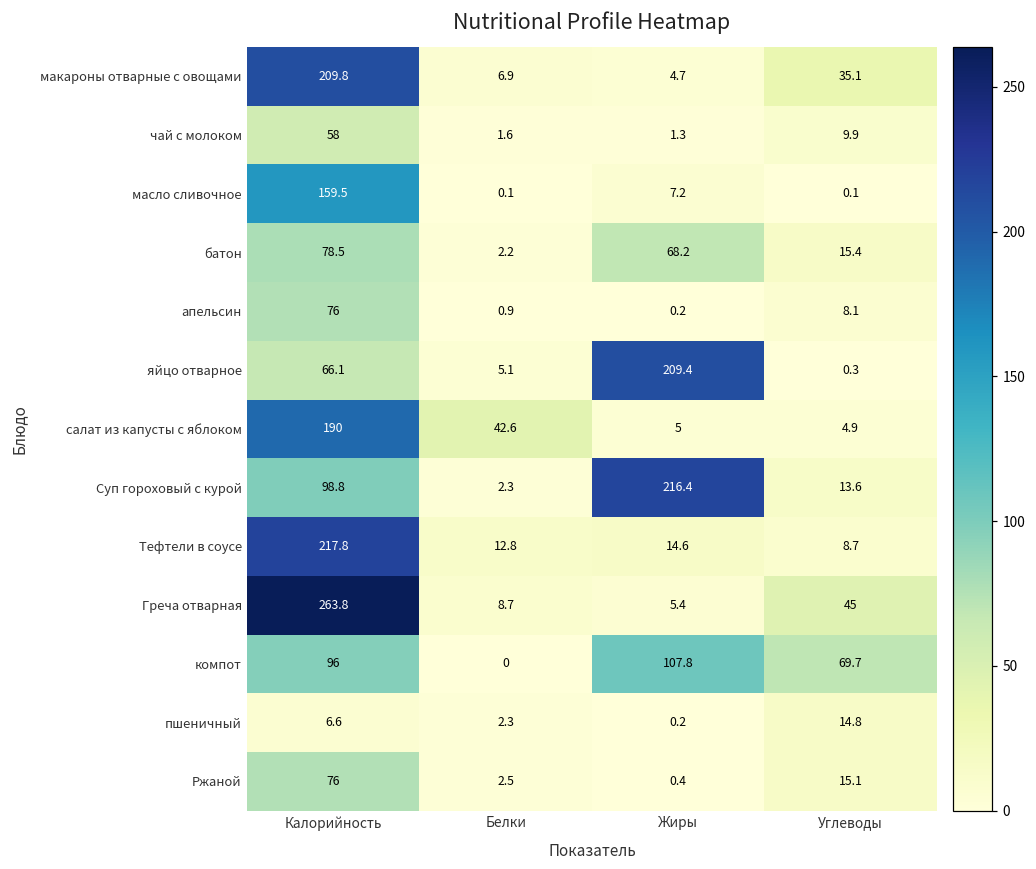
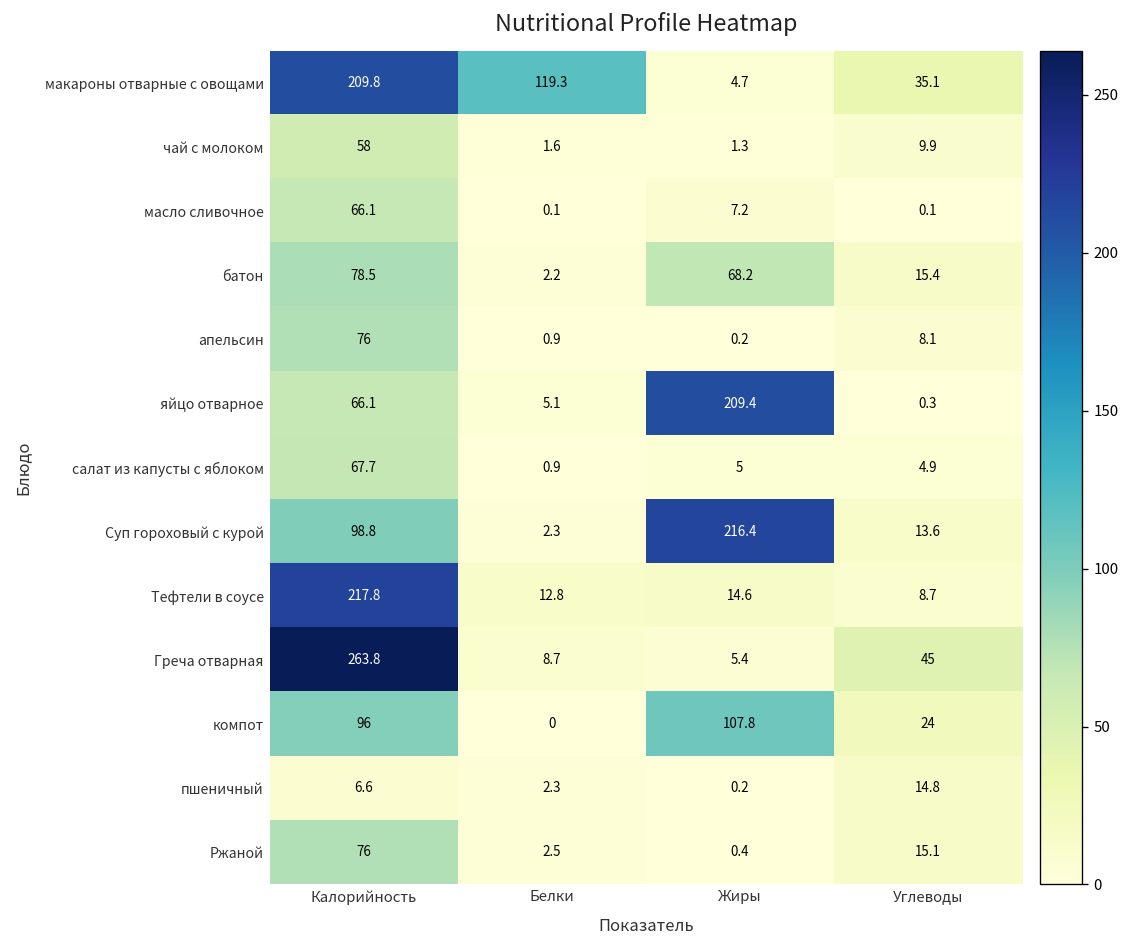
  {
    "макароны отварные с овощами": {
      "Калорийность": 209.8,
-     "Белки": 6.9,
+     "Белки": 119.3,
      "Жиры": 4.7,
      "Углеводы": 35.1
    },
    "чай с молоком": {
      "Калорийность": 58,
      "Белки": 1.6,
      "Жиры": 1.3,
      "Углеводы": 9.9
    },
    "масло сливочное": {
-     "Калорийность": 159.5,
+     "Калорийность": 66.1,
      "Белки": 0.1,
      "Жиры": 7.2,
      "Углеводы": 0.1
    },
    "батон": {
      "Калорийность": 78.5,
      "Белки": 2.2,
      "Жиры": 68.2,
      "Углеводы": 15.4
    },
    "апельсин": {
      "Калорийность": 76,
      "Белки": 0.9,
      "Жиры": 0.2,
      "Углеводы": 8.1
    },
    "яйцо отварное": {
      "Калорийность": 66.1,
      "Белки": 5.1,
      "Жиры": 209.4,
      "Углеводы": 0.3
    },
    "салат из капусты с яблоком": {
-     "Калорийность": 190,
-     "Белки": 42.6,
+     "Калорийность": 67.7,
+     "Белки": 0.9,
      "Жиры": 5,
      "Углеводы": 4.9
    },
    "Суп гороховый с курой": {
      "Калорийность": 98.8,
      "Белки": 2.3,
      "Жиры": 216.4,
      "Углеводы": 13.6
    },
    "Тефтели в соусе": {
      "Калорийность": 217.8,
      "Белки": 12.8,
      "Жиры": 14.6,
      "Углеводы": 8.7
    },
    "Греча отварная": {
      "Калорийность": 263.8,
      "Белки": 8.7,
      "Жиры": 5.4,
      "Углеводы": 45
    },
    "компот": {
      "Калорийность": 96,
      "Белки": 0,
      "Жиры": 107.8,
-     "Углеводы": 69.7
+     "Углеводы": 24
    },
    "пшеничный": {
      "Калорийность": 6.6,
      "Белки": 2.3,
      "Жиры": 0.2,
      "Углеводы": 14.8
    },
    "Ржаной": {
      "Калорийность": 76,
      "Белки": 2.5,
      "Жиры": 0.4,
      "Углеводы": 15.1
    }
  }
